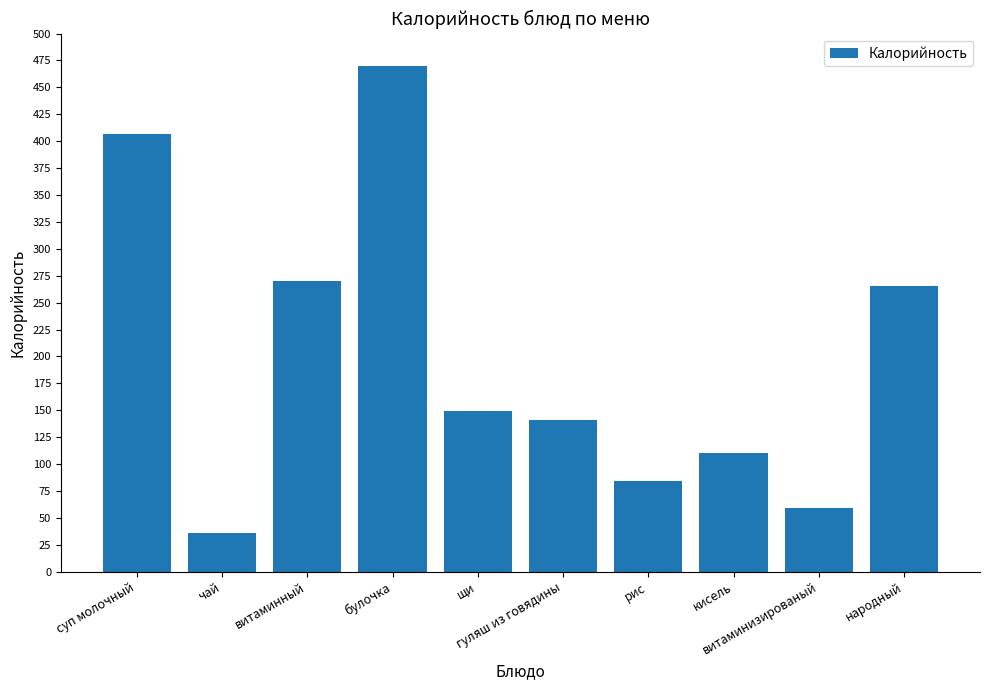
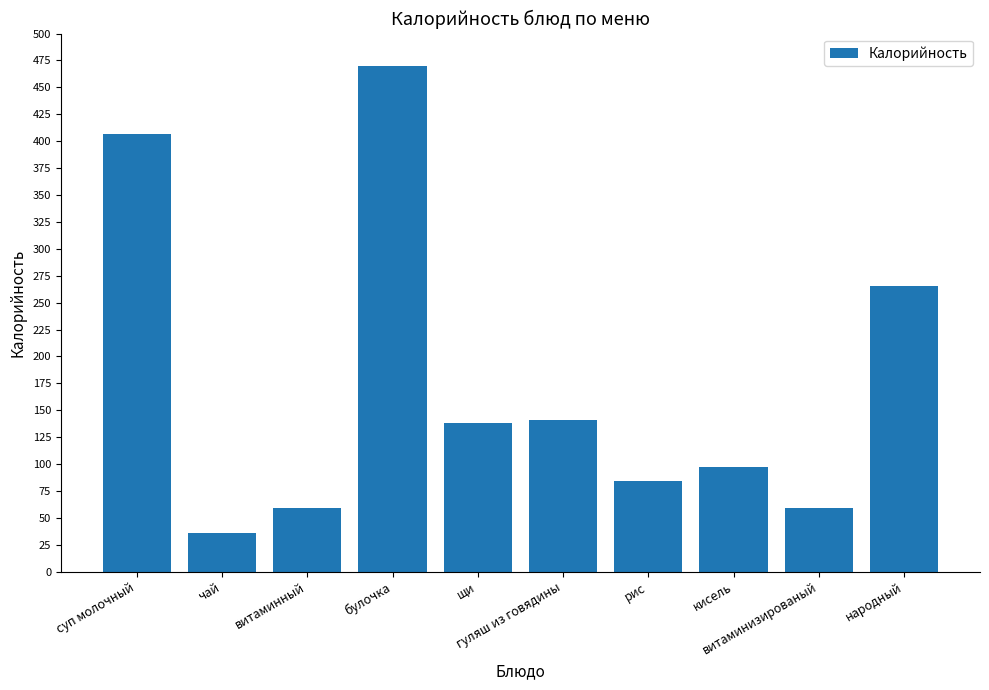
  {
    "суп молочный": 407,
    "чай": 36,
-   "витаминный": 270,
+   "витаминный": 59,
    "булочка": 470,
-   "щи": 149,
+   "щи": 138,
    "гуляш из говядины": 141,
    "рис": 84,
-   "кисель": 110,
+   "кисель": 97,
    "витаминизированый": 59,
    "народный": 265
  }
